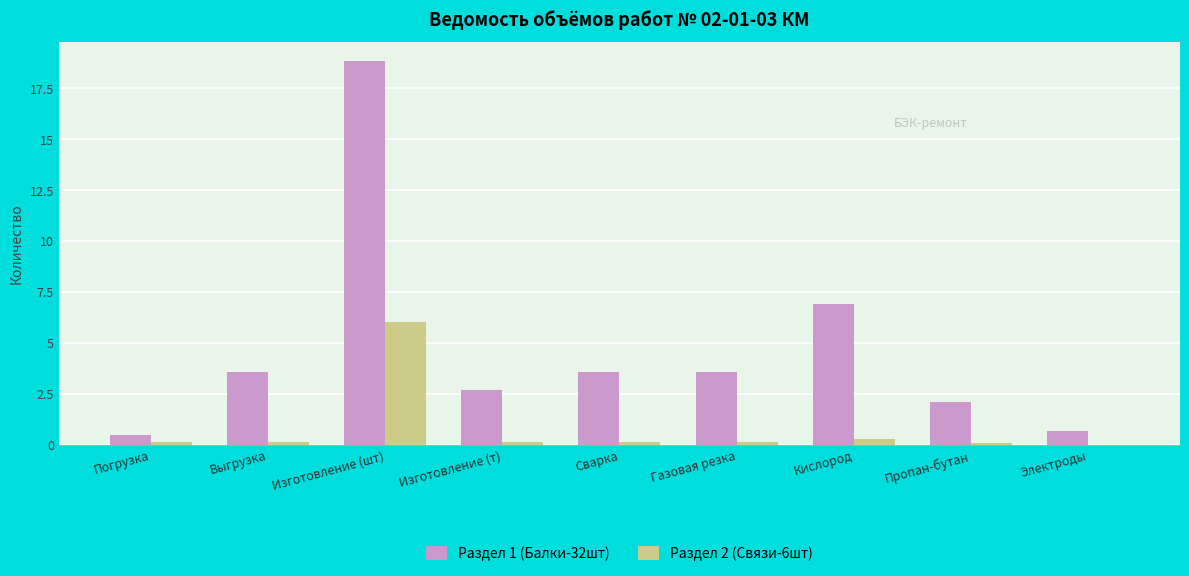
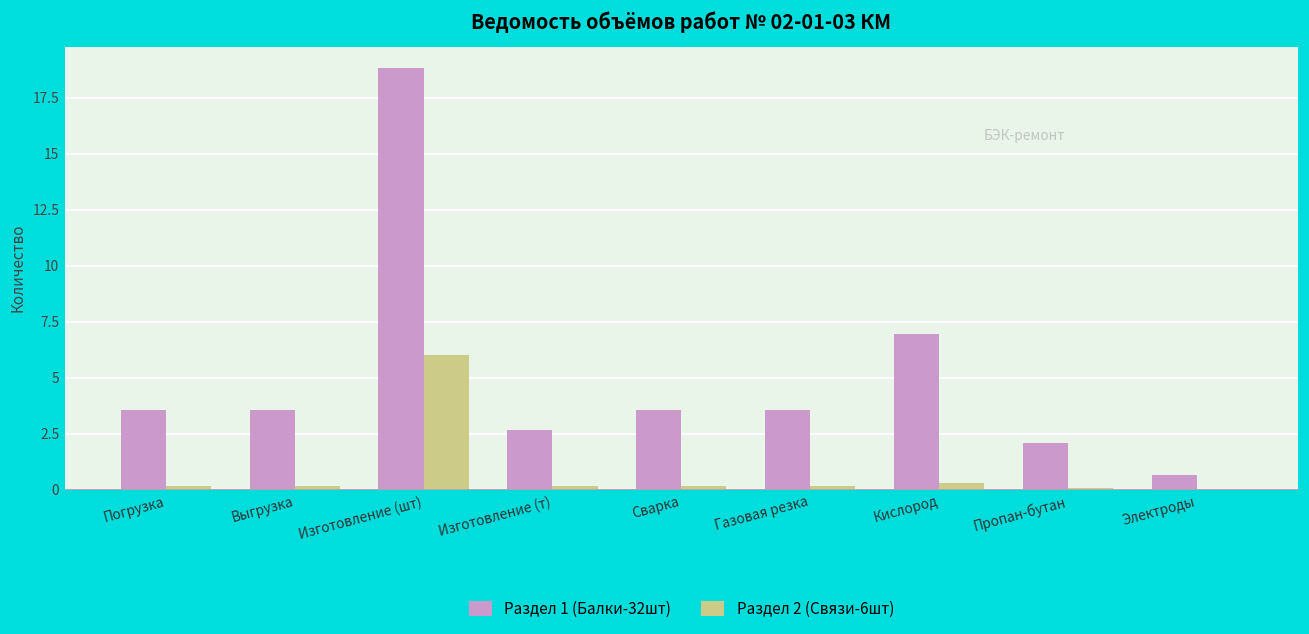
  {
    "Раздел 1 (Балки-32шт)": {
-     "Погрузка": 0.5,
+     "Погрузка": 3.6,
      "Выгрузка": 3.6,
      "Изготовление (шт)": 18.8,
      "Изготовление (т)": 2.7,
      "Сварка": 3.6,
      "Газовая резка": 3.6,
      "Кислород": 6.9,
      "Пропан-бутан": 2.1,
      "Электроды": 0.7
    },
    "Раздел 2 (Связи-6шт)": {
      "Погрузка": 0.1,
      "Выгрузка": 0.1,
      "Изготовление (шт)": 6.0,
      "Изготовление (т)": 0.1,
      "Сварка": 0.1,
      "Газовая резка": 0.1,
      "Кислород": 0.3
    }
  }
